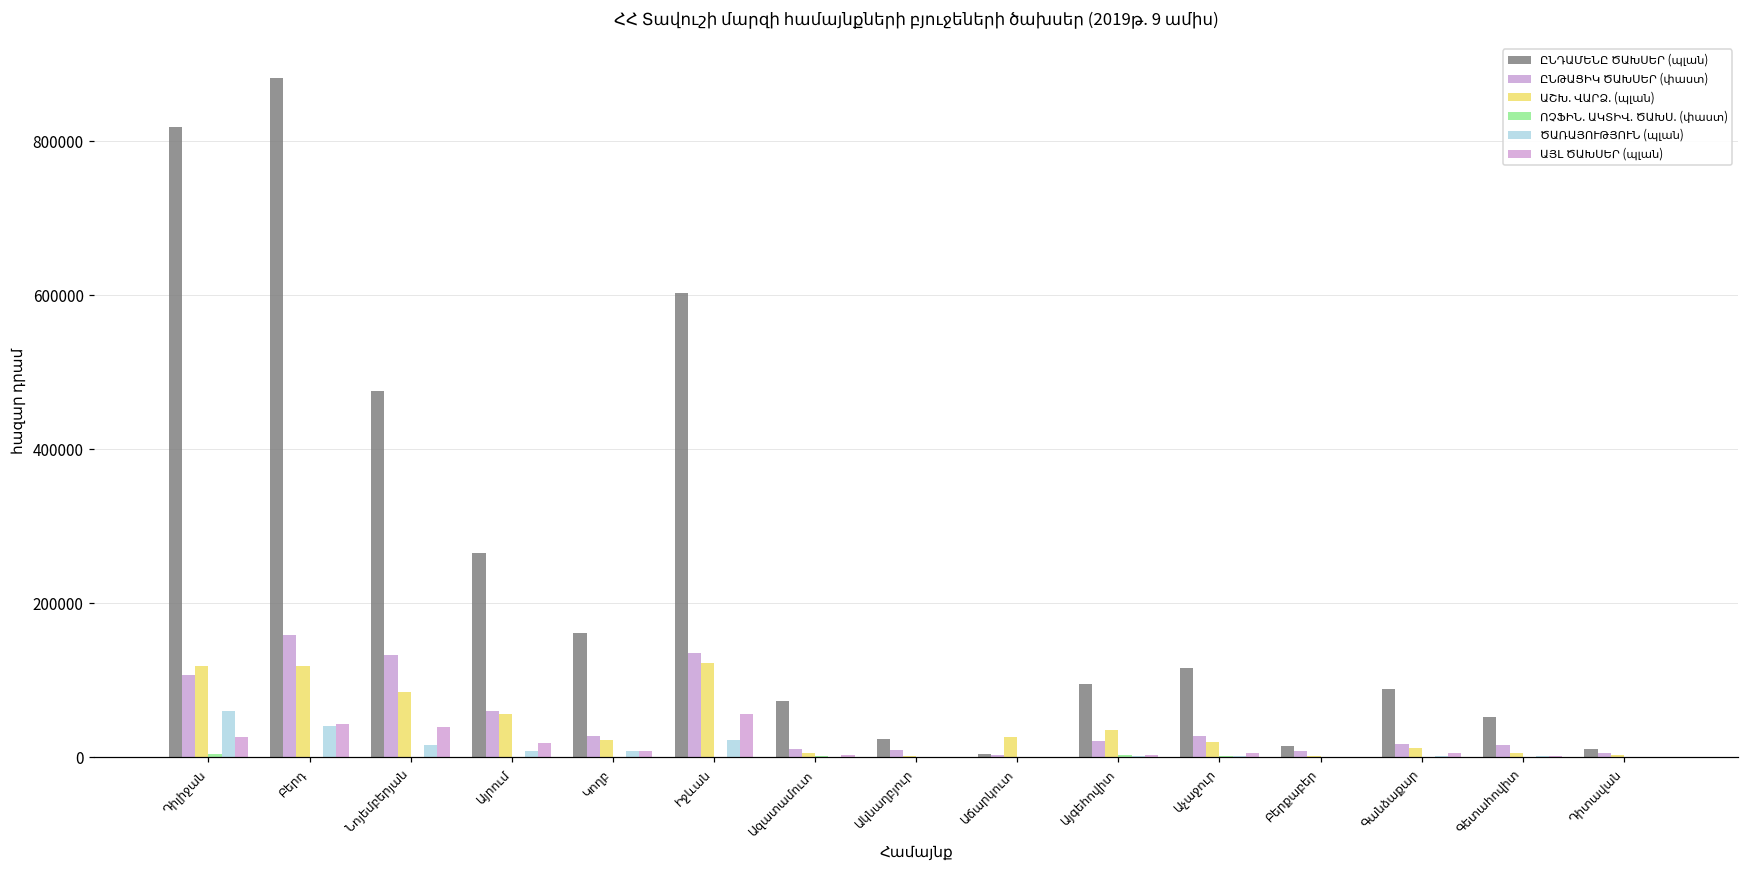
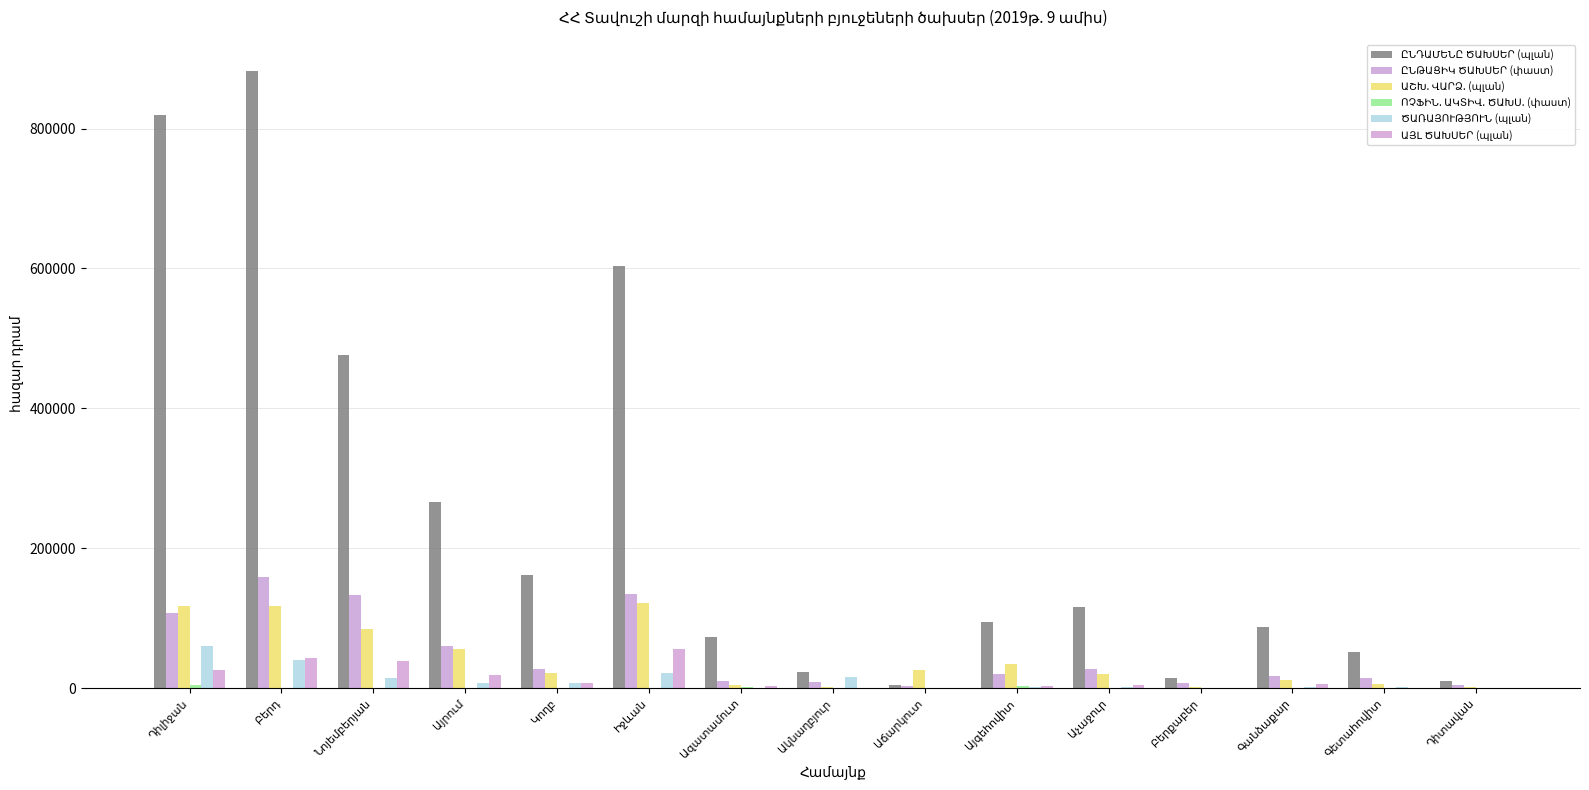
  {
    "ԸՆԴԱՄԵՆԸ ԾԱԽՍԵՐ (պլան)": {
      "Դիլիջան": 820000,
      "Բերդ": 880000,
      "Նոյեմբերյան": 480000,
      "Այրում": 270000,
      "Կողբ": 160000,
      "Իջևան": 600000,
      "Ազատամուտ": 70000,
      "Ակնաղբյուր": 20000,
      "Աճարկուտ": 0,
      "Այգեհովիտ": 100000,
      "Աչաջուր": 120000,
      "Բերքաբեր": 10000,
      "Գանձաքար": 90000,
      "Գետահովիտ": 50000,
      "Դիտավան": 10000
    },
    "ԱՇԽ. ՎԱՐՁ. (պլան)": {
      "Դիլիջան": 120000,
      "Բերդ": 120000,
      "Նոյեմբերյան": 80000,
      "Այրում": 60000,
      "Կողբ": 20000,
      "Իջևան": 120000,
      "Ազատամուտ": 10000,
      "Աճարկուտ": 30000,
      "Այգեհովիտ": 40000,
      "Աչաջուր": 20000,
      "Գանձաքար": 10000,
      "Գետահովիտ": 10000
    },
    "ՈՉՖԻՆ. ԱԿՏԻՎ. ԾԱԽՍ. (փաստ)": {
      "Դիլիջան": 0
    },
    "ԾԱՌԱՅՈՒԹՅՈՒՆ (պլան)": {
      "Դիլիջան": 60000,
      "Բերդ": 40000,
      "Նոյեմբերյան": 20000,
      "Այրում": 10000,
      "Կողբ": 10000,
      "Իջևան": 20000,
-     "Ակնաղբյուր": 0
+     "Ակնաղբյուր": 20000
    }
  }
